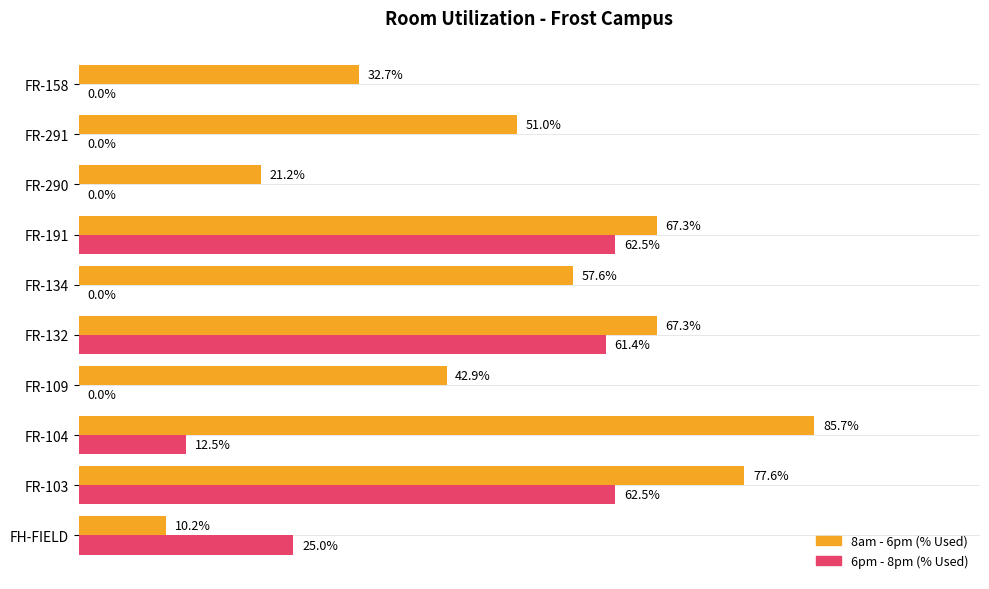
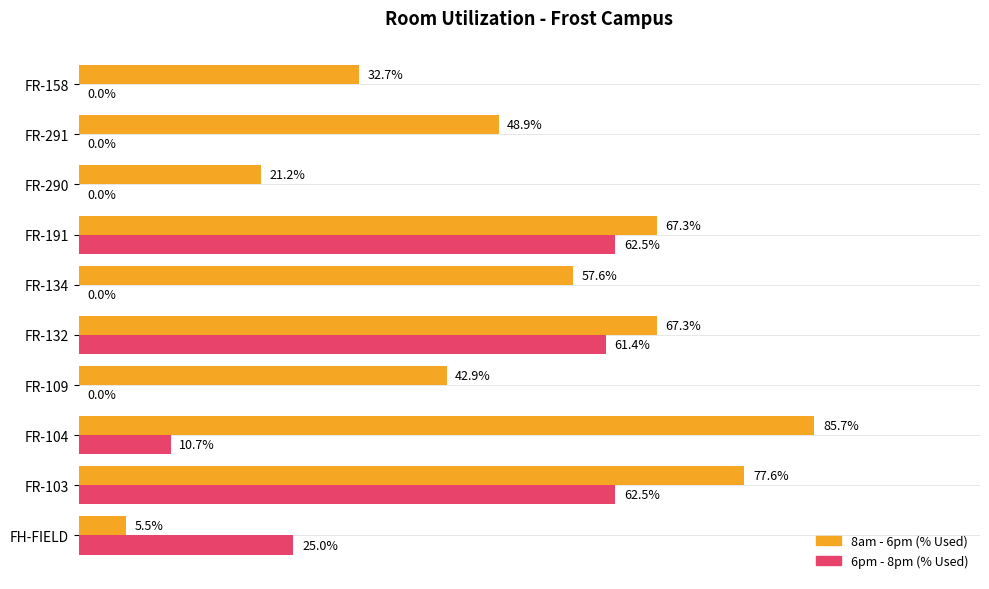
  {
    "8am - 6pm (% Used)": {
      "FR-158": "32.7%",
-     "FR-291": "51.0%",
+     "FR-291": "48.9%",
      "FR-290": "21.2%",
      "FR-191": "67.3%",
      "FR-134": "57.6%",
      "FR-132": "67.3%",
      "FR-109": "42.9%",
      "FR-104": "85.7%",
      "FR-103": "77.6%",
-     "FH-FIELD": "10.2%"
+     "FH-FIELD": "5.5%"
    },
    "6pm - 8pm (% Used)": {
      "FR-158": "0.0%",
      "FR-291": "0.0%",
      "FR-290": "0.0%",
      "FR-191": "62.5%",
      "FR-134": "0.0%",
      "FR-132": "61.4%",
      "FR-109": "0.0%",
-     "FR-104": "12.5%",
+     "FR-104": "10.7%",
      "FR-103": "62.5%",
      "FH-FIELD": "25.0%"
    }
  }
